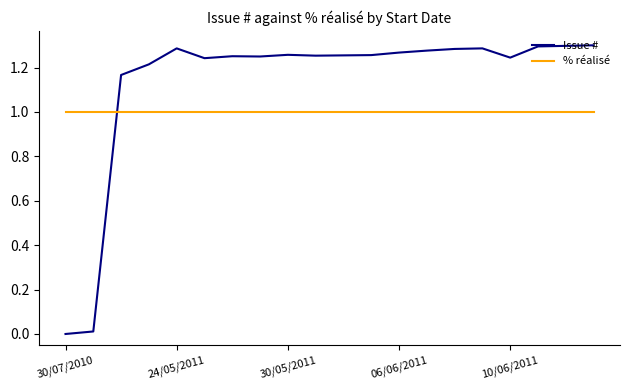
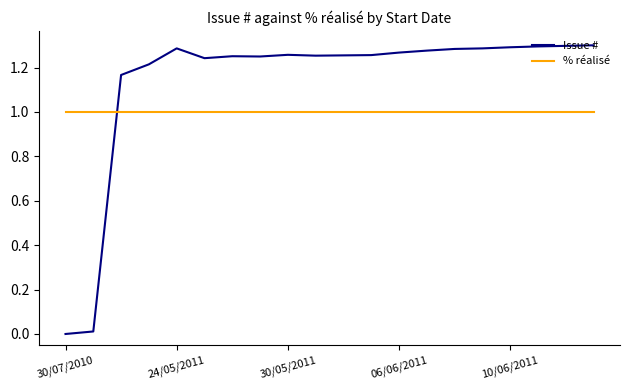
  {
    "Issue #": {
      "30/07/2010": 0.00,
      "24/05/2011": 1.29,
-     "10/06/2011": 1.24
+     "10/06/2011": 1.29
    },
    "% réalisé": {
      "30/07/2010": 1.00,
      "24/05/2011": 1.00,
      "10/06/2011": 1.00
    }
  }
